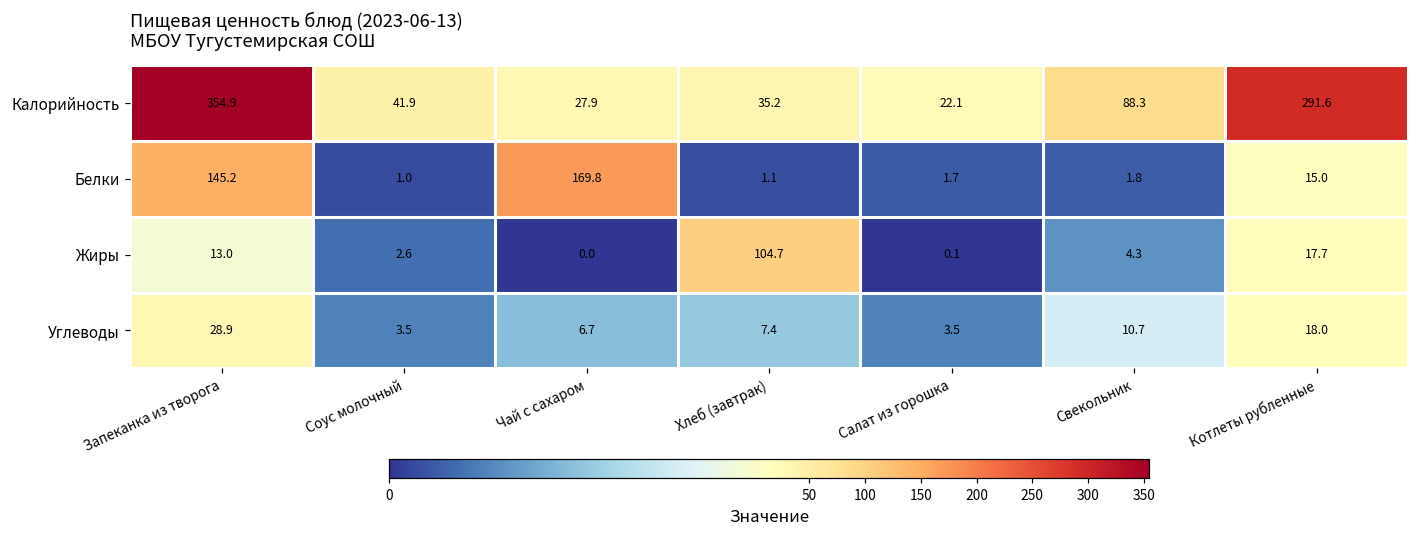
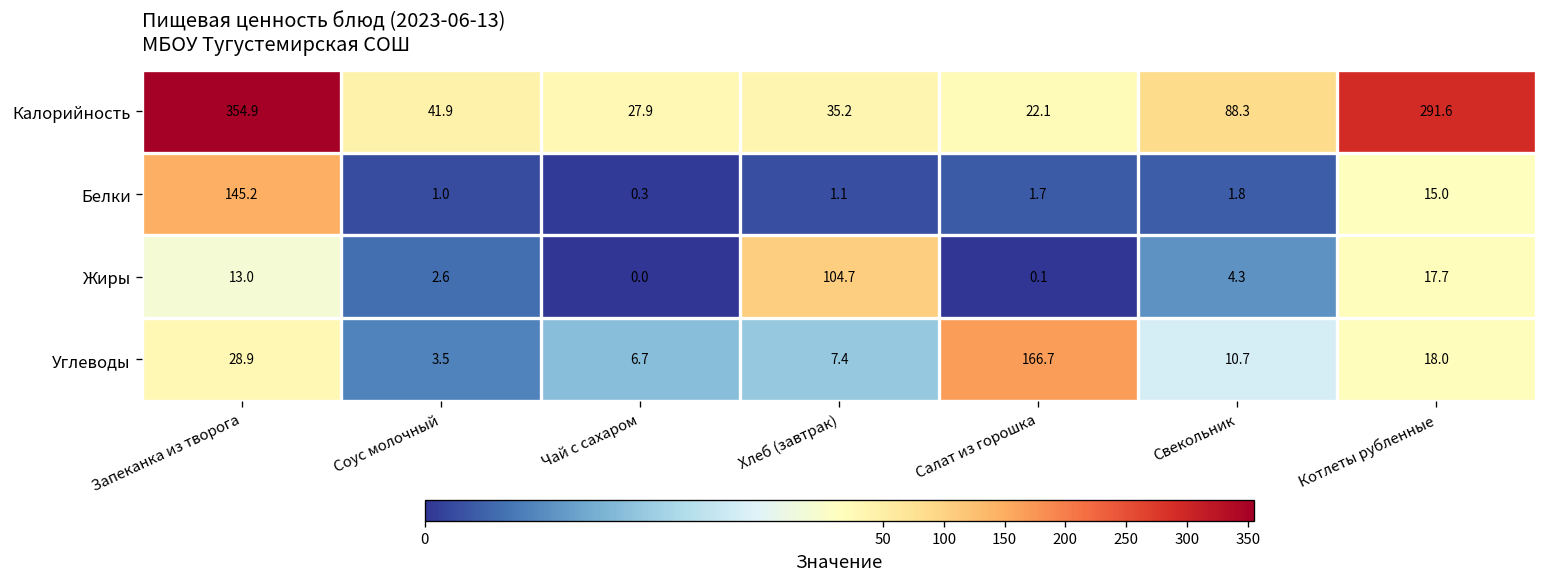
  {
    "Калорийность": {
      "Запеканка из творога": 354.9,
      "Соус молочный": 41.9,
      "Чай с сахаром": 27.9,
      "Хлеб (завтрак)": 35.2,
      "Салат из горошка": 22.1,
      "Свекольник": 88.3,
      "Котлеты рубленные": 291.6
    },
    "Белки": {
      "Запеканка из творога": 145.2,
      "Соус молочный": 1.0,
-     "Чай с сахаром": 169.8,
+     "Чай с сахаром": 0.3,
      "Хлеб (завтрак)": 1.1,
      "Салат из горошка": 1.7,
      "Свекольник": 1.8,
      "Котлеты рубленные": 15.0
    },
    "Жиры": {
      "Запеканка из творога": 13.0,
      "Соус молочный": 2.6,
      "Чай с сахаром": 0.0,
      "Хлеб (завтрак)": 104.7,
      "Салат из горошка": 0.1,
      "Свекольник": 4.3,
      "Котлеты рубленные": 17.7
    },
    "Углеводы": {
      "Запеканка из творога": 28.9,
      "Соус молочный": 3.5,
      "Чай с сахаром": 6.7,
      "Хлеб (завтрак)": 7.4,
-     "Салат из горошка": 3.5,
+     "Салат из горошка": 166.7,
      "Свекольник": 10.7,
      "Котлеты рубленные": 18.0
    }
  }
